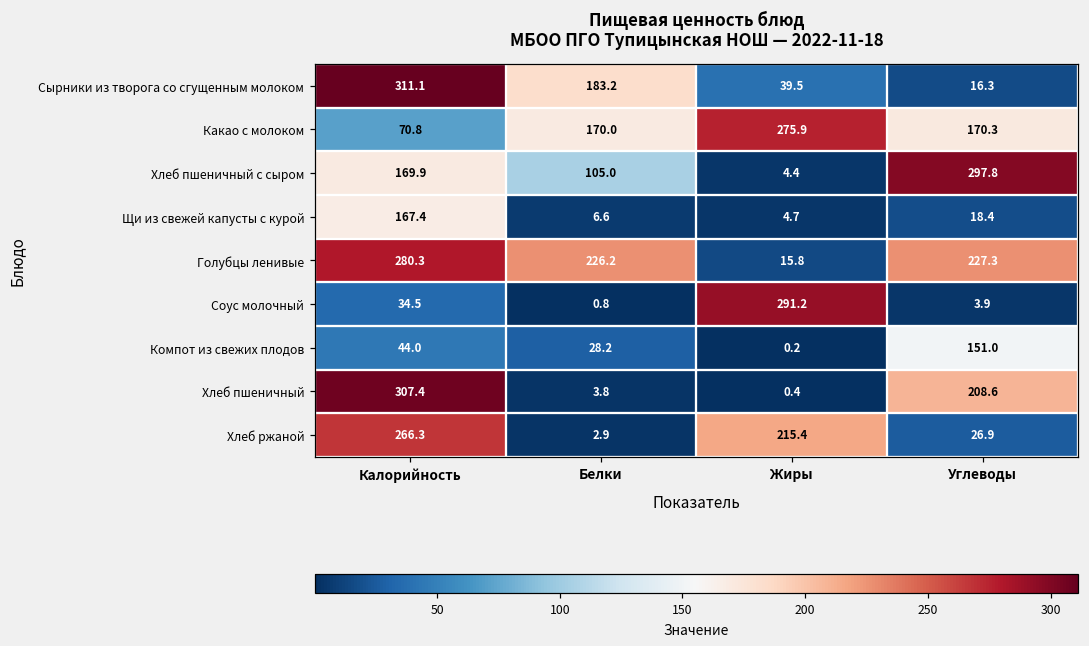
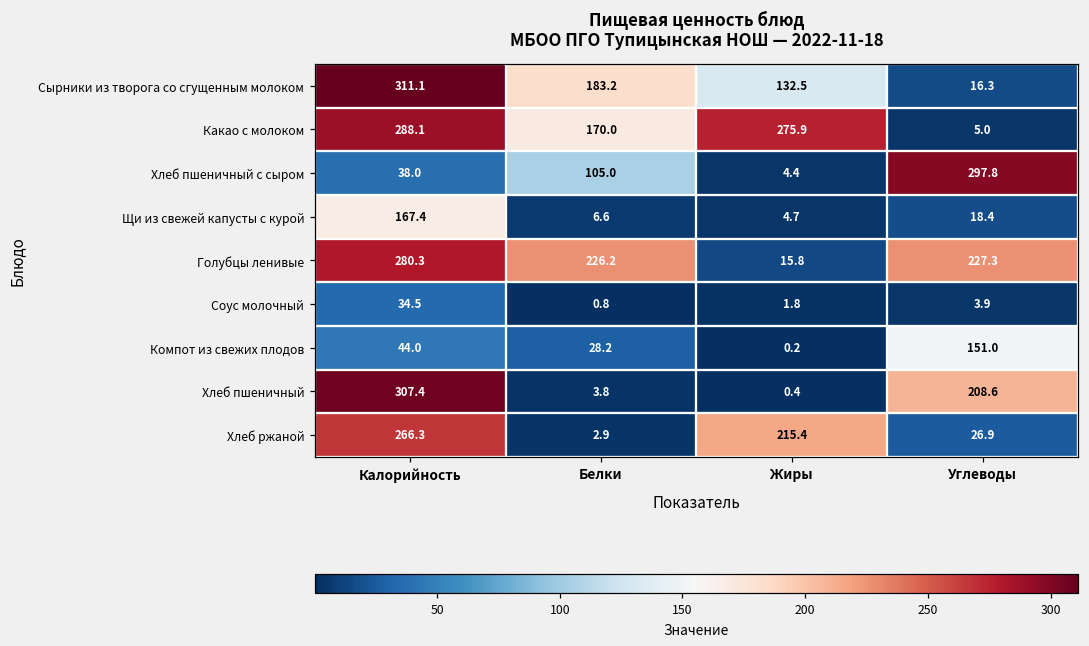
  {
    "Сырники из творога со сгущенным молоком": {
      "Калорийность": 311.1,
      "Белки": 183.2,
-     "Жиры": 39.5,
+     "Жиры": 132.5,
      "Углеводы": 16.3
    },
    "Какао с молоком": {
-     "Калорийность": 70.8,
+     "Калорийность": 288.1,
      "Белки": 170.0,
      "Жиры": 275.9,
-     "Углеводы": 170.3
+     "Углеводы": 5.0
    },
    "Хлеб пшеничный с сыром": {
-     "Калорийность": 169.9,
+     "Калорийность": 38.0,
      "Белки": 105.0,
      "Жиры": 4.4,
      "Углеводы": 297.8
    },
    "Щи из свежей капусты с курой": {
      "Калорийность": 167.4,
      "Белки": 6.6,
      "Жиры": 4.7,
      "Углеводы": 18.4
    },
    "Голубцы ленивые": {
      "Калорийность": 280.3,
      "Белки": 226.2,
      "Жиры": 15.8,
      "Углеводы": 227.3
    },
    "Соус молочный": {
      "Калорийность": 34.5,
      "Белки": 0.8,
-     "Жиры": 291.2,
+     "Жиры": 1.8,
      "Углеводы": 3.9
    },
    "Компот из свежих плодов": {
      "Калорийность": 44.0,
      "Белки": 28.2,
      "Жиры": 0.2,
      "Углеводы": 151.0
    },
    "Хлеб пшеничный": {
      "Калорийность": 307.4,
      "Белки": 3.8,
      "Жиры": 0.4,
      "Углеводы": 208.6
    },
    "Хлеб ржаной": {
      "Калорийность": 266.3,
      "Белки": 2.9,
      "Жиры": 215.4,
      "Углеводы": 26.9
    }
  }
